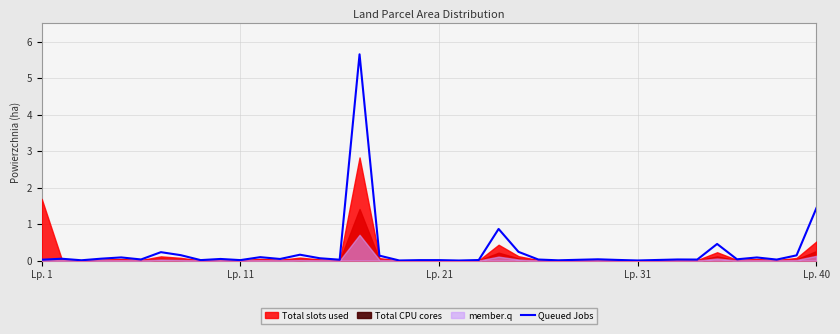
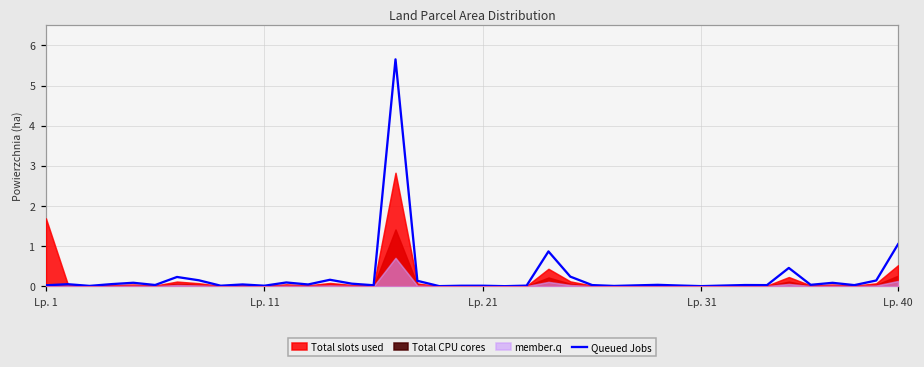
  {
    "Queued Jobs": {
-     "Lp. 40": 1.4
+     "Lp. 40": 1.0
    }
  }
